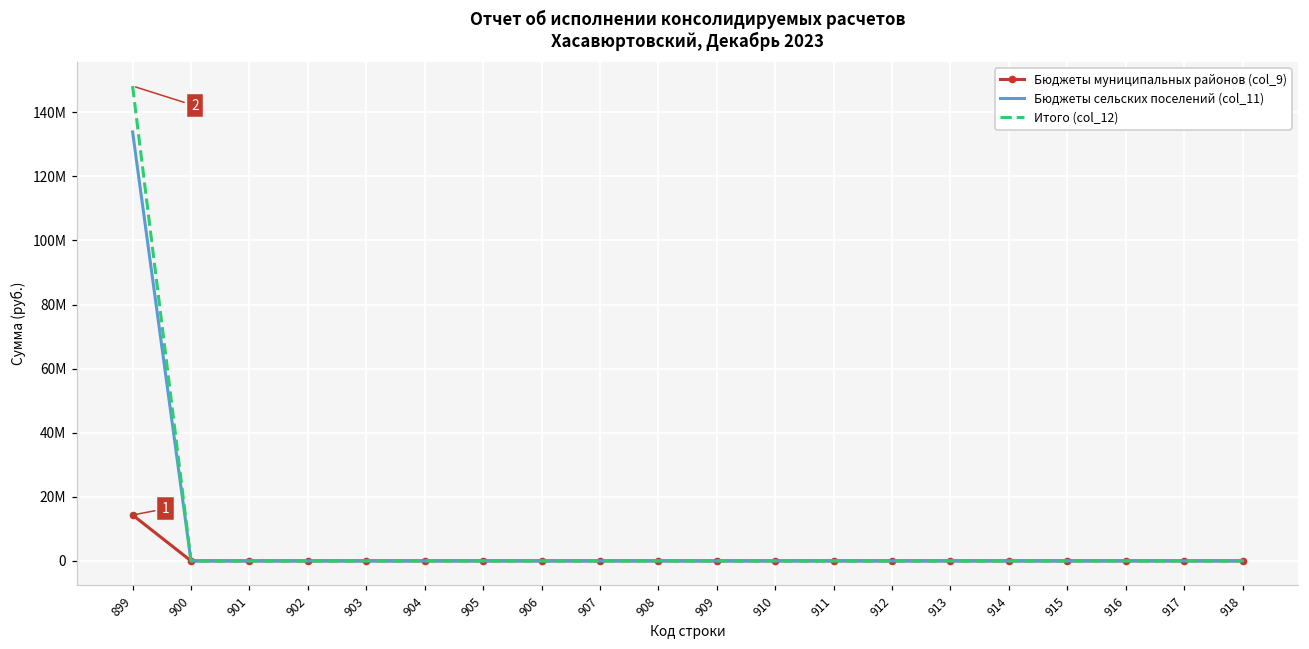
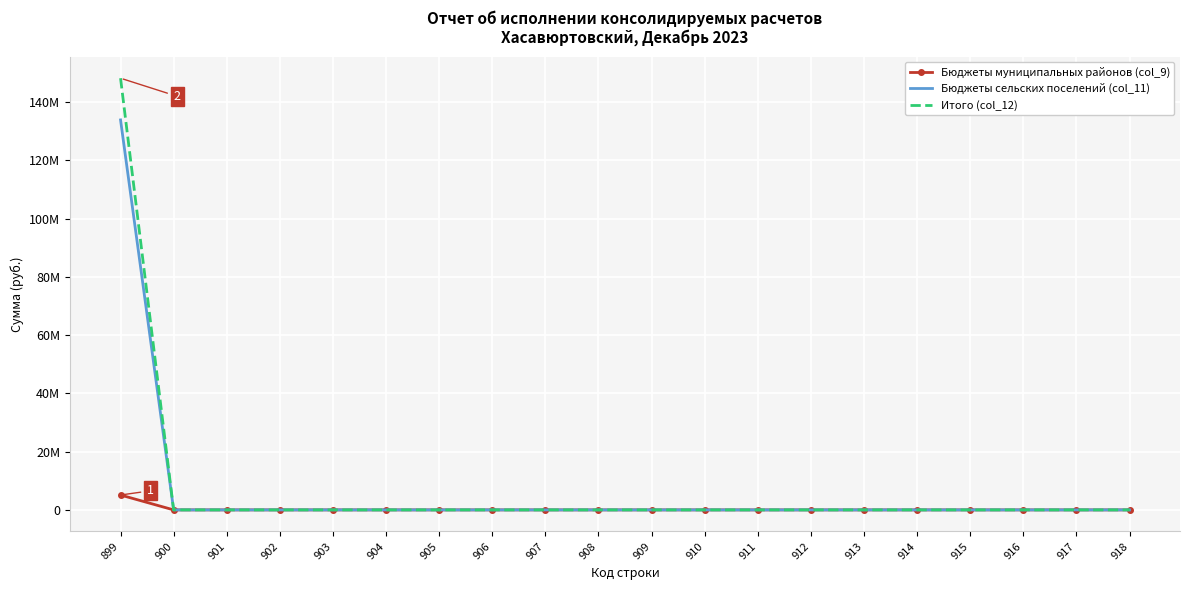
  {
    "Бюджеты муниципальных районов (col_9)": {
-     "899": 14000000
+     "899": 5000000
    },
    "Бюджеты сельских поселений (col_11)": {
      "899": 134000000
    },
    "Итого (col_12)": {
      "899": 148000000
    }
  }
